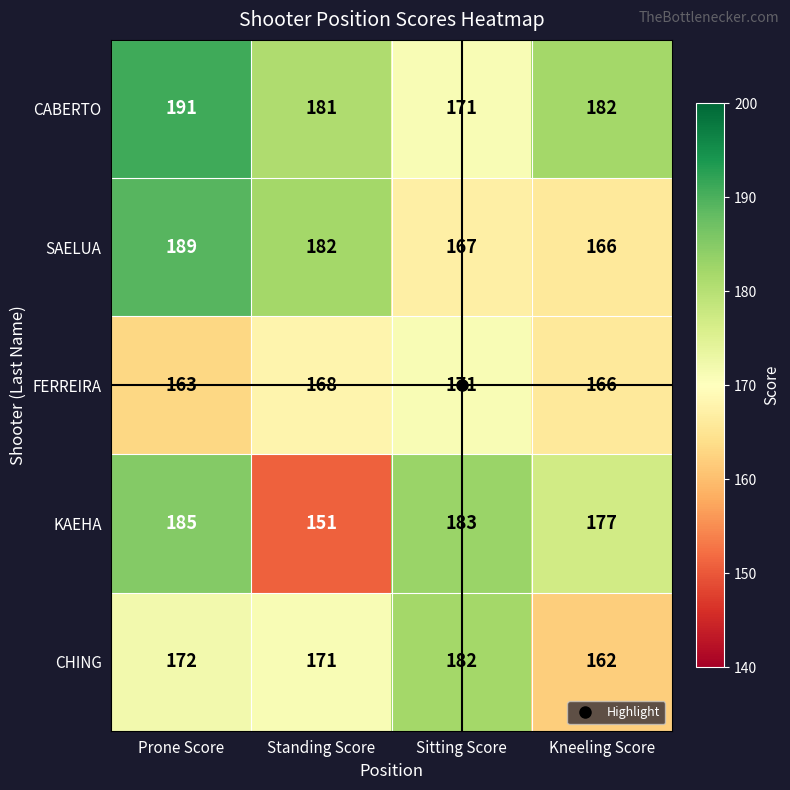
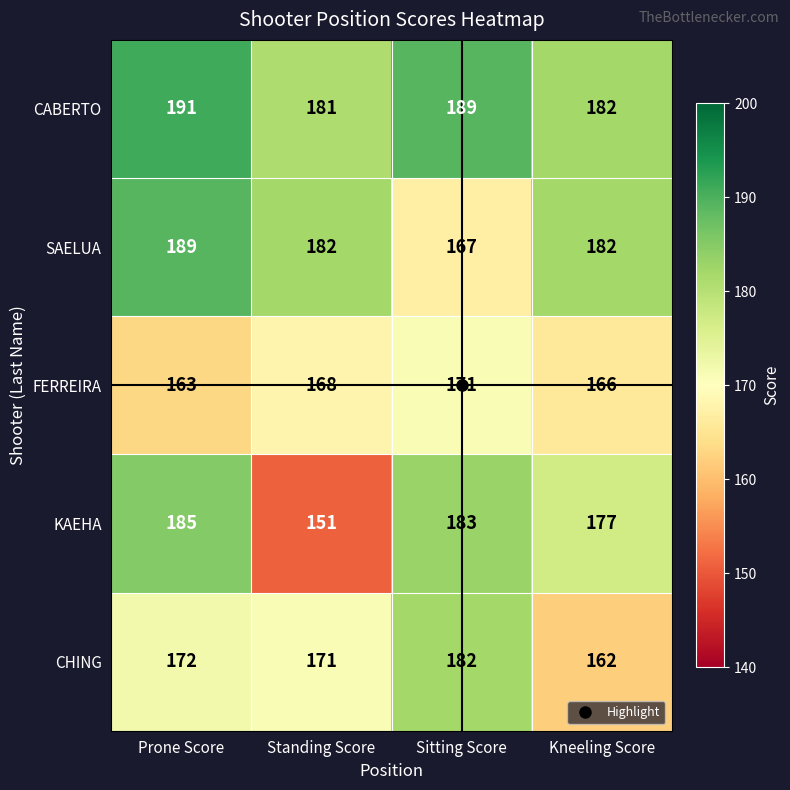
  {
    "CABERTO": {
      "Prone Score": 191,
      "Standing Score": 181,
-     "Sitting Score": 171,
+     "Sitting Score": 189,
      "Kneeling Score": 182
    },
    "SAELUA": {
      "Prone Score": 189,
      "Standing Score": 182,
      "Sitting Score": 167,
-     "Kneeling Score": 166
+     "Kneeling Score": 182
    },
    "FERREIRA": {
      "Prone Score": 163,
      "Standing Score": 168,
      "Kneeling Score": 166
    },
    "KAEHA": {
      "Prone Score": 185,
      "Standing Score": 151,
      "Sitting Score": 183,
      "Kneeling Score": 177
    },
    "CHING": {
      "Prone Score": 172,
      "Standing Score": 171,
      "Sitting Score": 182,
      "Kneeling Score": 162
    }
  }
